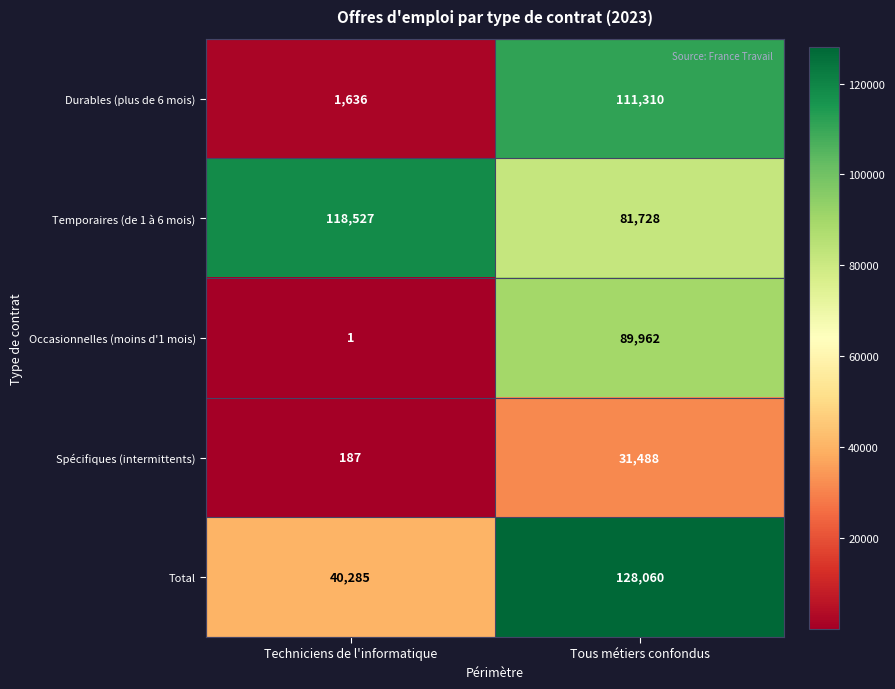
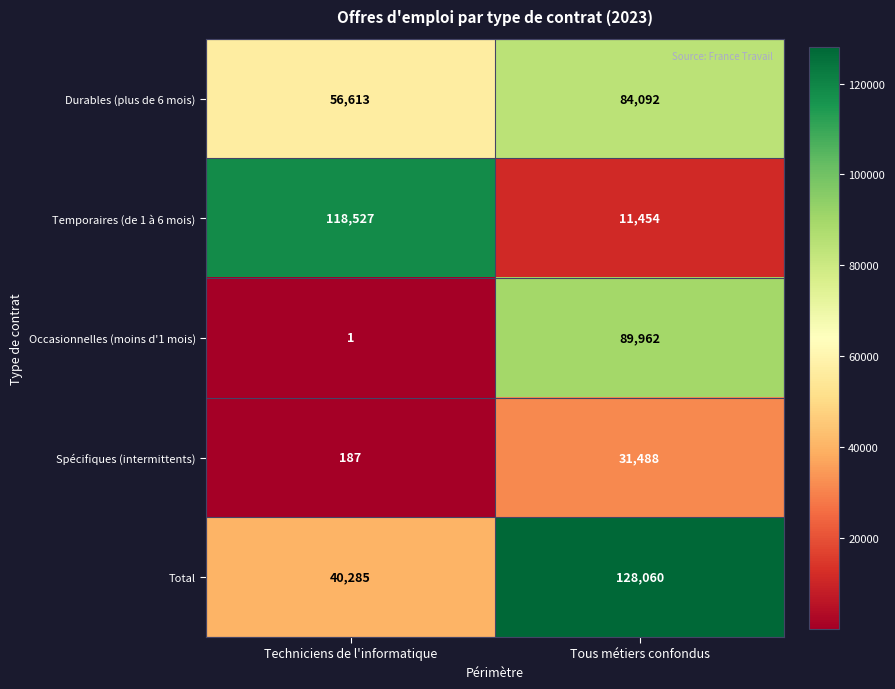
  {
    "Durables (plus de 6 mois)": {
-     "Techniciens de l'informatique": "1,636",
-     "Tous métiers confondus": "111,310"
+     "Techniciens de l'informatique": "56,613",
+     "Tous métiers confondus": "84,092"
    },
    "Temporaires (de 1 à 6 mois)": {
      "Techniciens de l'informatique": "118,527",
-     "Tous métiers confondus": "81,728"
+     "Tous métiers confondus": "11,454"
    },
    "Occasionnelles (moins d'1 mois)": {
      "Techniciens de l'informatique": "1",
      "Tous métiers confondus": "89,962"
    },
    "Spécifiques (intermittents)": {
      "Techniciens de l'informatique": "187",
      "Tous métiers confondus": "31,488"
    },
    "Total": {
      "Techniciens de l'informatique": "40,285",
      "Tous métiers confondus": "128,060"
    }
  }
